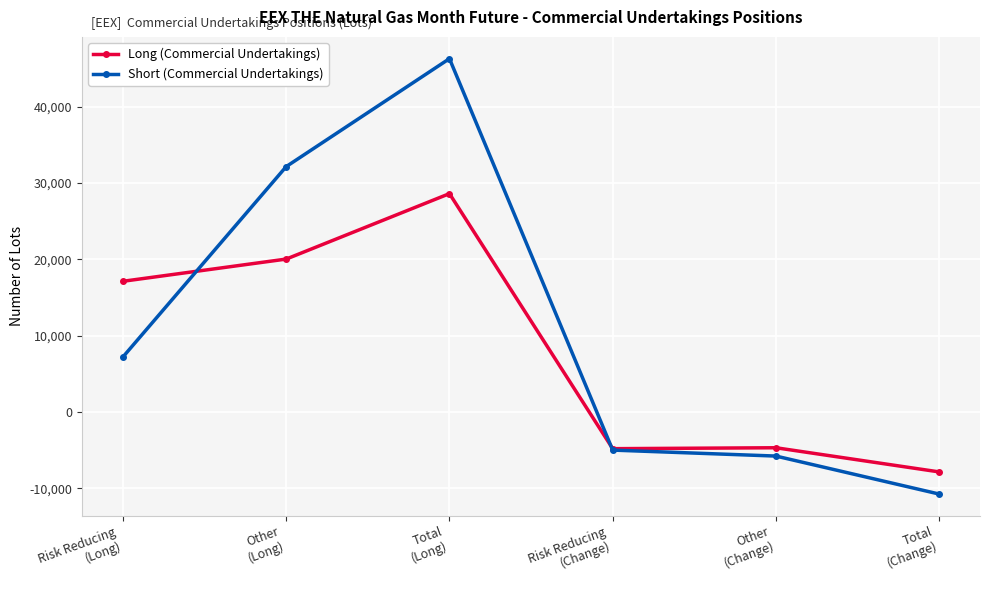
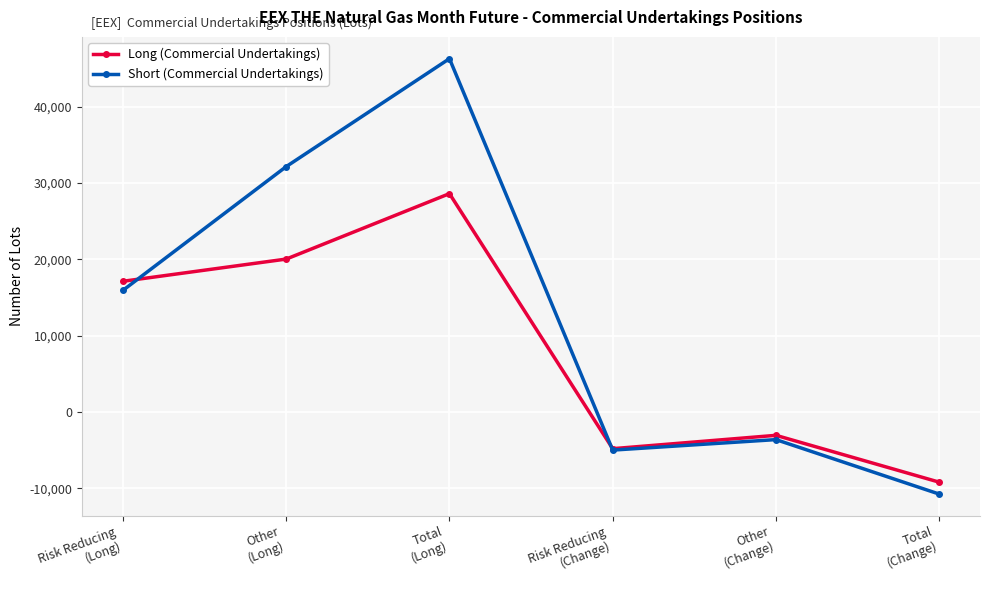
  {
    "Long (Commercial Undertakings)": {
      "Risk Reducing (Long)": "17,000",
      "Other (Long)": "20,000",
      "Total (Long)": "29,000",
-     "Other (Change)": "-5,000",
-     "Total (Change)": "-8,000"
+     "Other (Change)": "-3,000",
+     "Total (Change)": "-9,000"
    },
    "Short (Commercial Undertakings)": {
-     "Risk Reducing (Long)": "7,000",
+     "Risk Reducing (Long)": "16,000",
      "Other (Long)": "32,000",
      "Total (Long)": "46,000",
-     "Other (Change)": "-6,000",
+     "Other (Change)": "-4,000",
      "Total (Change)": "-11,000"
    }
  }
